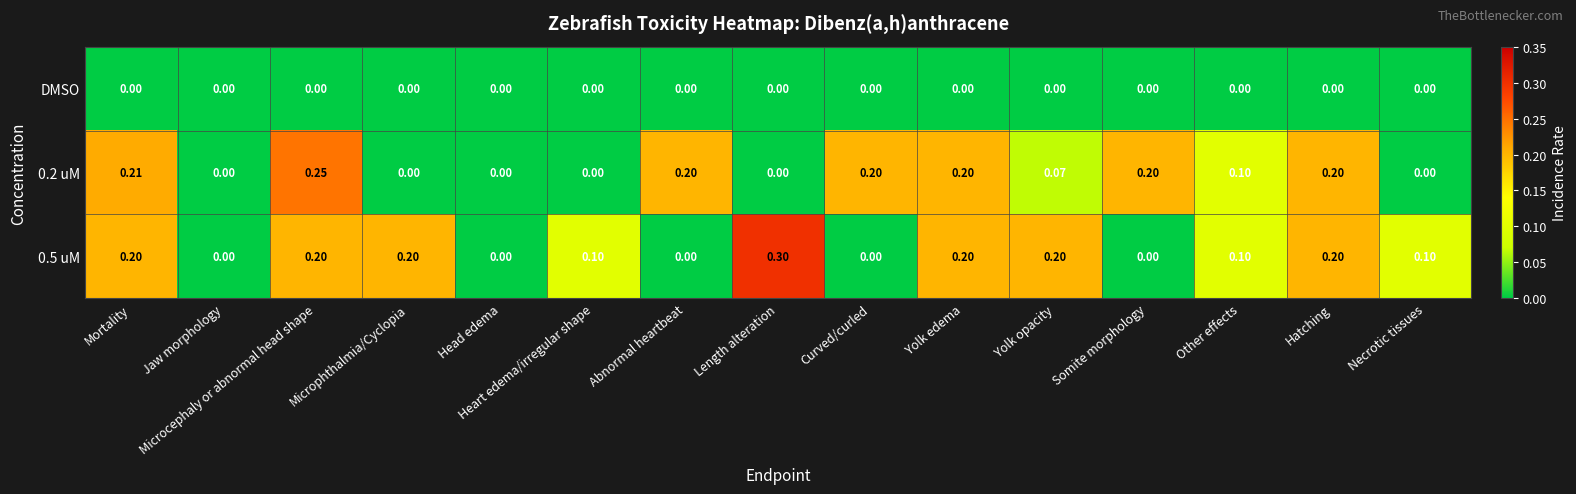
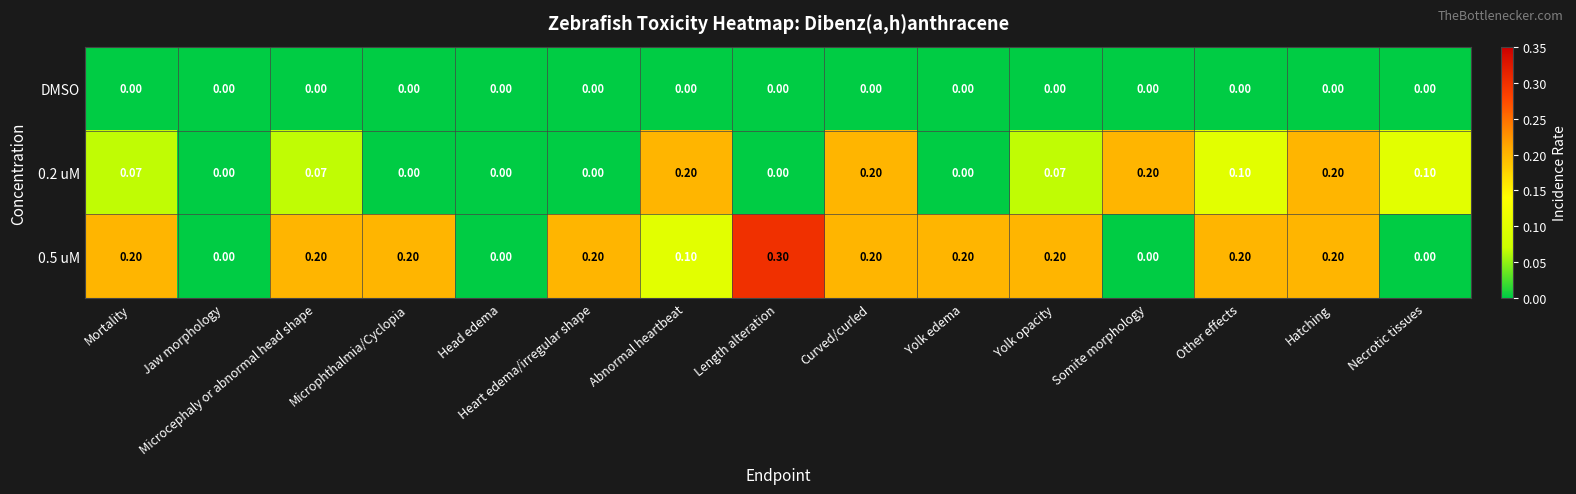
  {
    "DMSO": {
      "Mortality": 0.00,
      "Jaw morphology": 0.00,
      "Microcephaly or abnormal head shape": 0.00,
      "Microphthalmia/Cyclopia": 0.00,
      "Head edema": 0.00,
      "Heart edema/irregular shape": 0.00,
      "Abnormal heartbeat": 0.00,
      "Length alteration": 0.00,
      "Curved/curled": 0.00,
      "Yolk edema": 0.00,
      "Yolk opacity": 0.00,
      "Somite morphology": 0.00,
      "Other effects": 0.00,
      "Hatching": 0.00,
      "Necrotic tissues": 0.00
    },
    "0.2 uM": {
-     "Mortality": 0.21,
+     "Mortality": 0.07,
      "Jaw morphology": 0.00,
-     "Microcephaly or abnormal head shape": 0.25,
+     "Microcephaly or abnormal head shape": 0.07,
      "Microphthalmia/Cyclopia": 0.00,
      "Head edema": 0.00,
      "Heart edema/irregular shape": 0.00,
      "Abnormal heartbeat": 0.20,
      "Length alteration": 0.00,
      "Curved/curled": 0.20,
-     "Yolk edema": 0.20,
+     "Yolk edema": 0.00,
      "Yolk opacity": 0.07,
      "Somite morphology": 0.20,
      "Other effects": 0.10,
      "Hatching": 0.20,
-     "Necrotic tissues": 0.00
+     "Necrotic tissues": 0.10
    },
    "0.5 uM": {
      "Mortality": 0.20,
      "Jaw morphology": 0.00,
      "Microcephaly or abnormal head shape": 0.20,
      "Microphthalmia/Cyclopia": 0.20,
      "Head edema": 0.00,
-     "Heart edema/irregular shape": 0.10,
-     "Abnormal heartbeat": 0.00,
+     "Heart edema/irregular shape": 0.20,
+     "Abnormal heartbeat": 0.10,
      "Length alteration": 0.30,
-     "Curved/curled": 0.00,
+     "Curved/curled": 0.20,
      "Yolk edema": 0.20,
      "Yolk opacity": 0.20,
      "Somite morphology": 0.00,
-     "Other effects": 0.10,
+     "Other effects": 0.20,
      "Hatching": 0.20,
-     "Necrotic tissues": 0.10
+     "Necrotic tissues": 0.00
    }
  }
